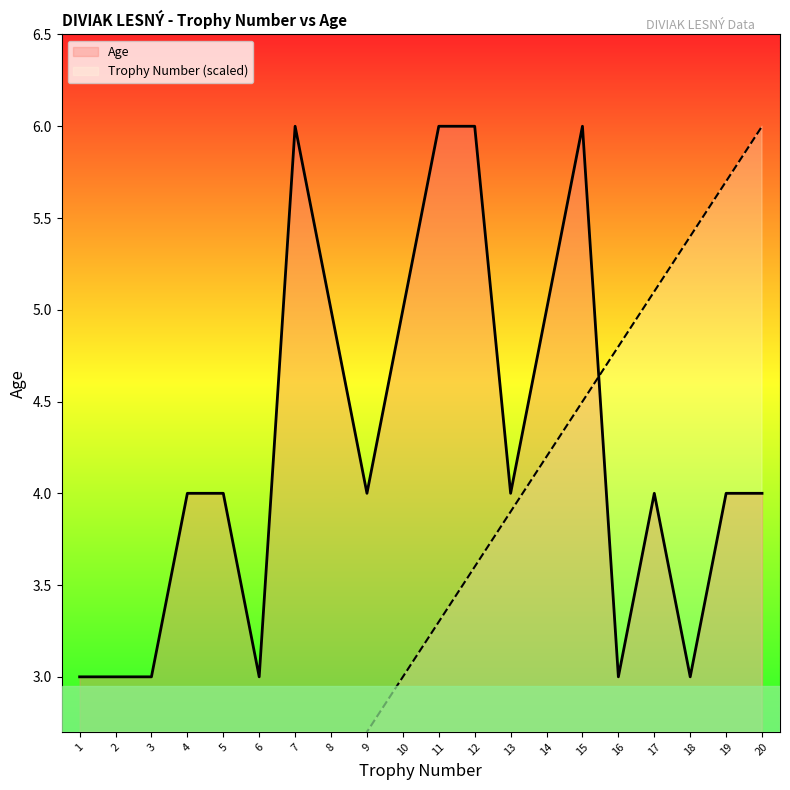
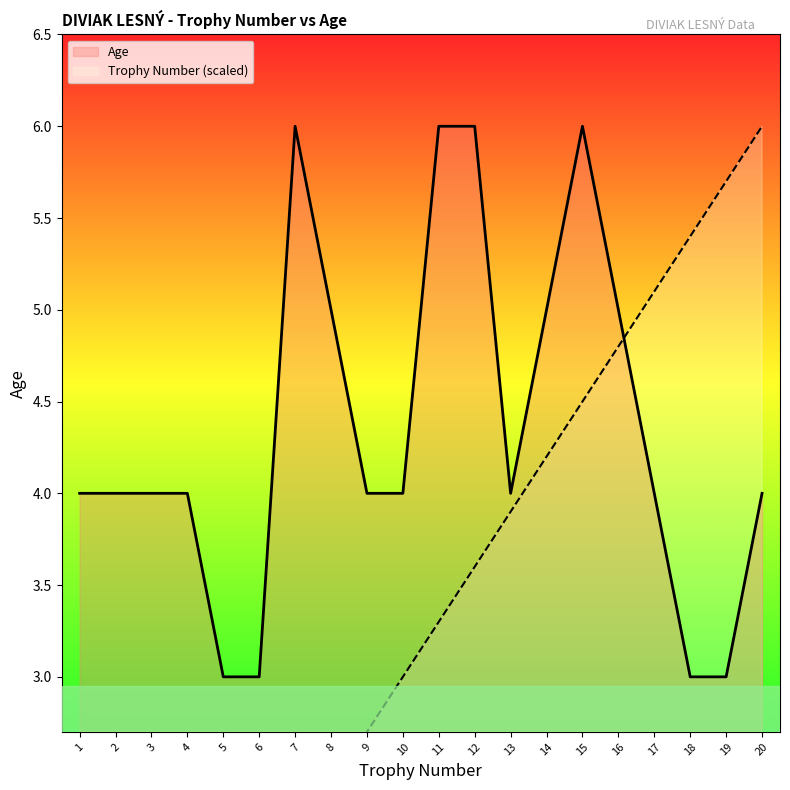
  {
    "Age": {
-     "1": 3,
-     "2": 3,
-     "3": 3,
+     "1": 4,
+     "2": 4,
+     "3": 4,
      "4": 4,
-     "5": 4,
+     "5": 3,
      "6": 3,
      "7": 6,
      "8": 5,
      "9": 4,
-     "10": 5,
+     "10": 4,
      "11": 6,
      "12": 6,
      "13": 4,
      "14": 5,
      "15": 6,
-     "16": 3,
+     "16": 5,
      "17": 4,
      "18": 3,
-     "19": 4,
+     "19": 3,
      "20": 4
    }
  }
